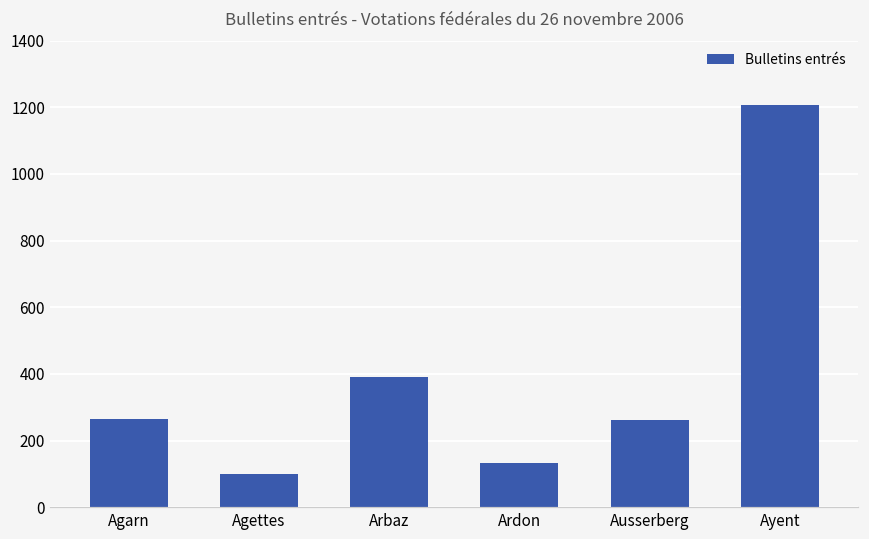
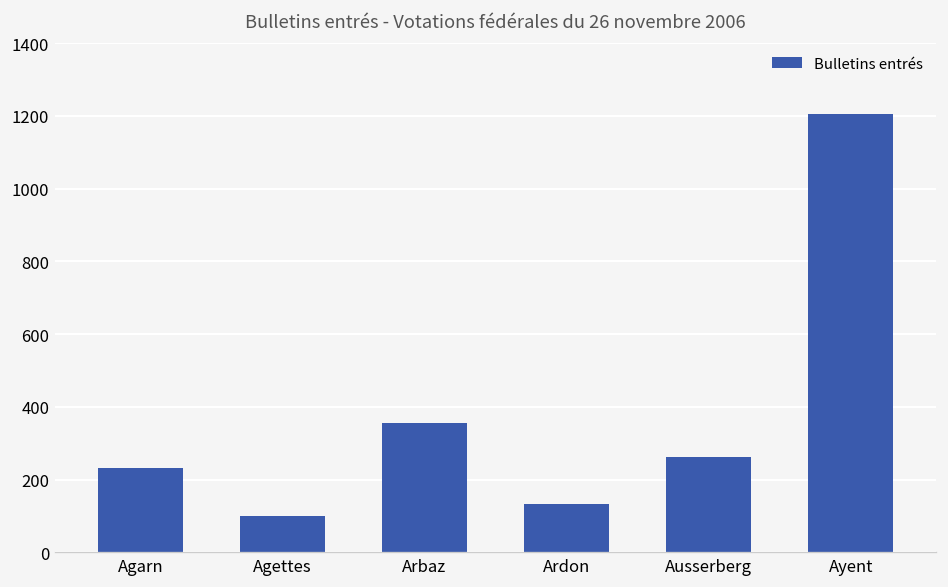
  {
-   "Agarn": 260,
+   "Agarn": 230,
    "Agettes": 100,
-   "Arbaz": 390,
+   "Arbaz": 360,
    "Ardon": 130,
    "Ausserberg": 260,
    "Ayent": 1210
  }
